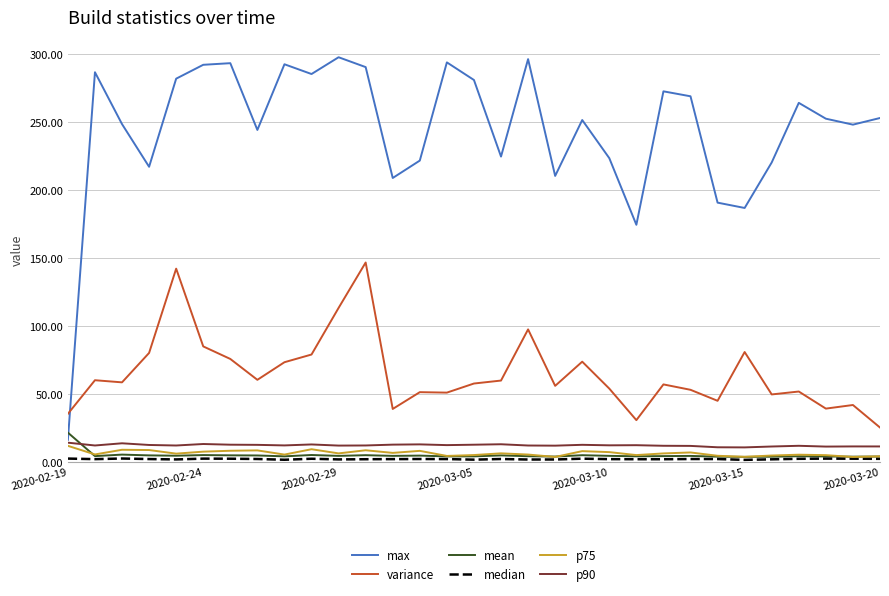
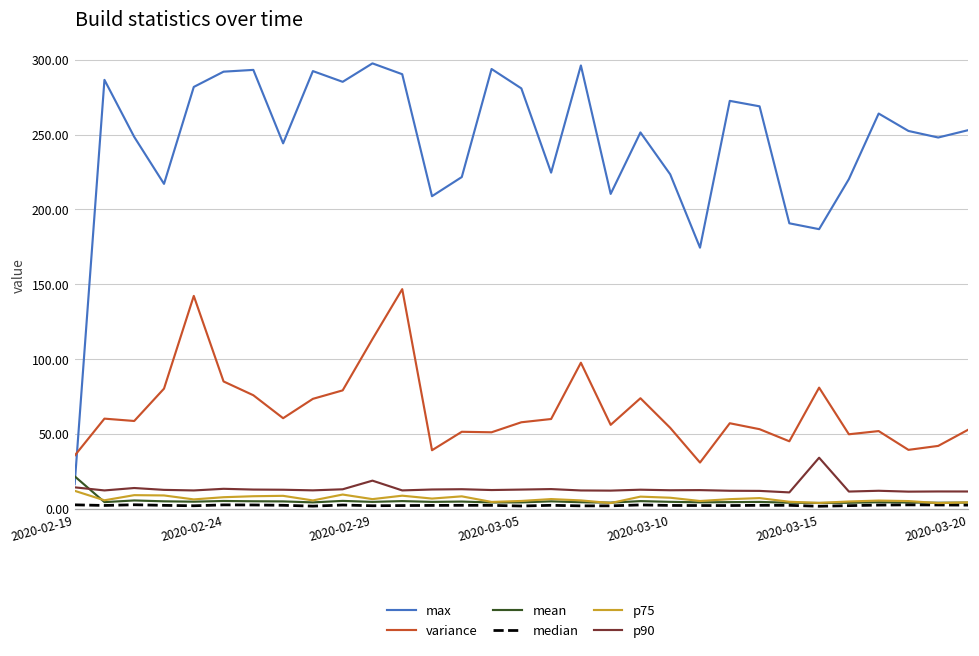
  {
    "max": {
      "2020-02-19": 16,
      "2020-02-24": 292,
      "2020-02-29": 298,
      "2020-03-05": 281,
      "2020-03-10": 223,
      "2020-03-15": 187,
      "2020-03-20": 253
    },
    "variance": {
      "2020-02-19": 36,
      "2020-02-24": 85,
      "2020-02-29": 113,
      "2020-03-05": 58,
      "2020-03-10": 54,
      "2020-03-15": 81,
-     "2020-03-20": 25
+     "2020-03-20": 53
    },
    "mean": {
      "2020-02-19": 22,
      "2020-02-24": 5,
      "2020-03-10": 5
    },
    "median": {
      "2020-02-19": 3,
      "2020-02-24": 3,
      "2020-02-29": 2,
      "2020-03-05": 2,
      "2020-03-10": 2,
      "2020-03-15": 2
    },
    "p75": {
      "2020-02-19": 12,
      "2020-02-24": 8,
      "2020-03-10": 7
    },
    "p90": {
      "2020-02-19": 14,
      "2020-02-24": 13,
-     "2020-02-29": 12,
+     "2020-02-29": 19,
      "2020-03-05": 13,
      "2020-03-10": 12,
-     "2020-03-15": 11,
+     "2020-03-15": 34,
      "2020-03-20": 12
    }
  }
